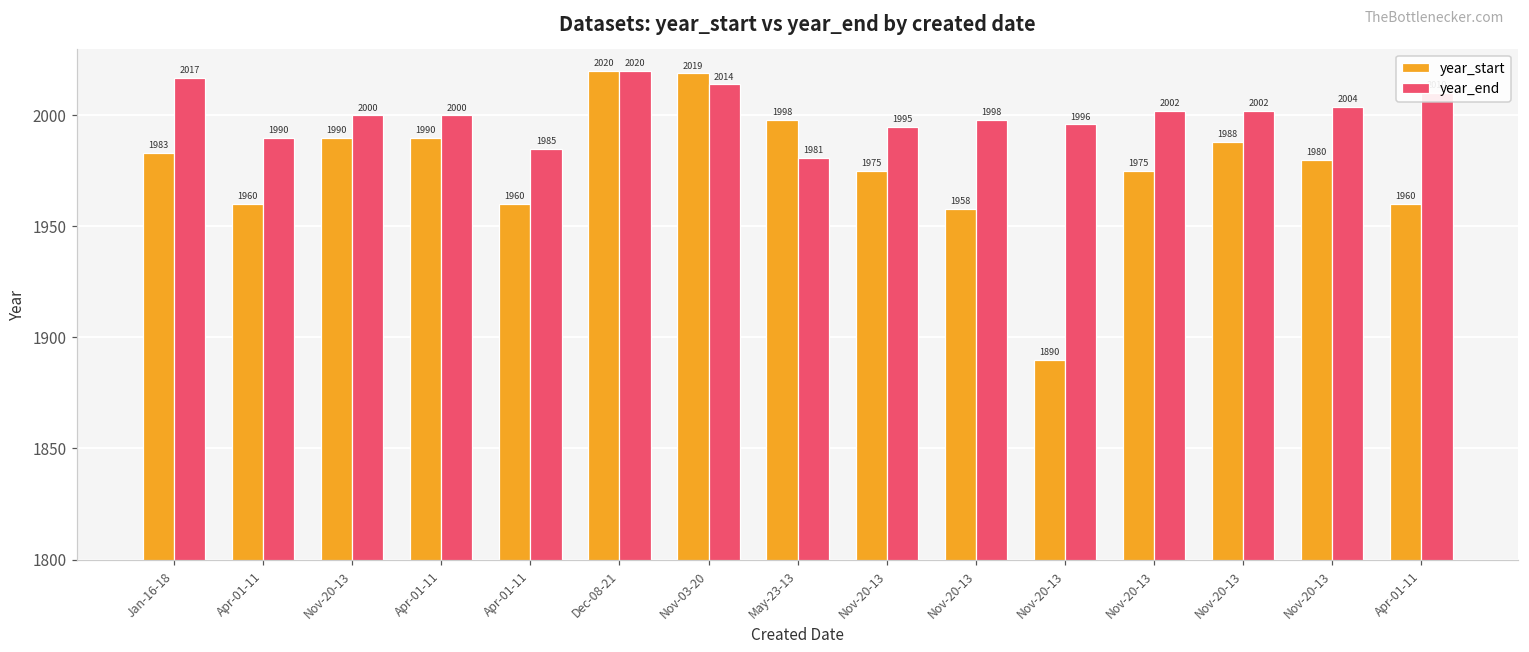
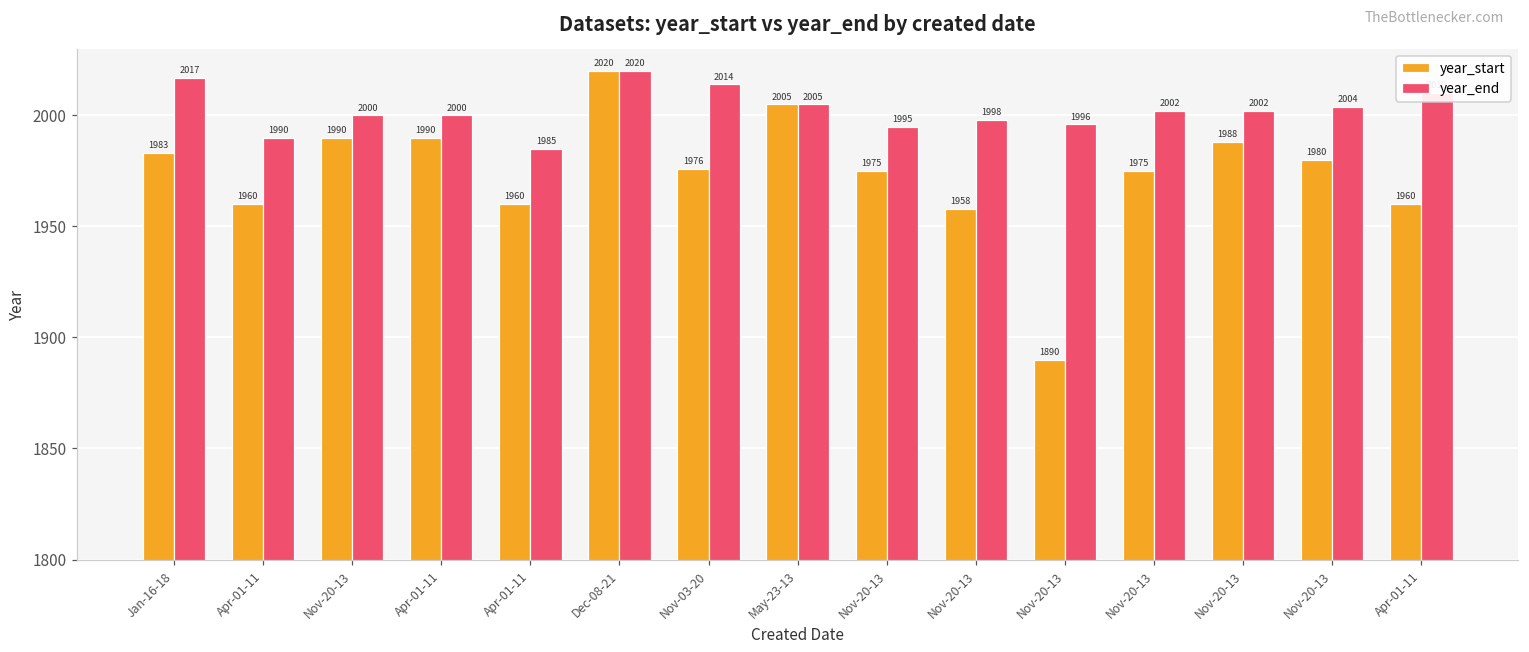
  {
    "year_start": {
      "Jan-16-18": 1983,
      "Dec-08-21": 2020,
-     "Nov-03-20": 2019,
-     "May-23-13": 1998
+     "Nov-03-20": 1976,
+     "May-23-13": 2005
    },
    "year_end": {
      "Jan-16-18": 2017,
      "Dec-08-21": 2020,
      "Nov-03-20": 2014,
-     "May-23-13": 1981
+     "May-23-13": 2005
    }
  }
